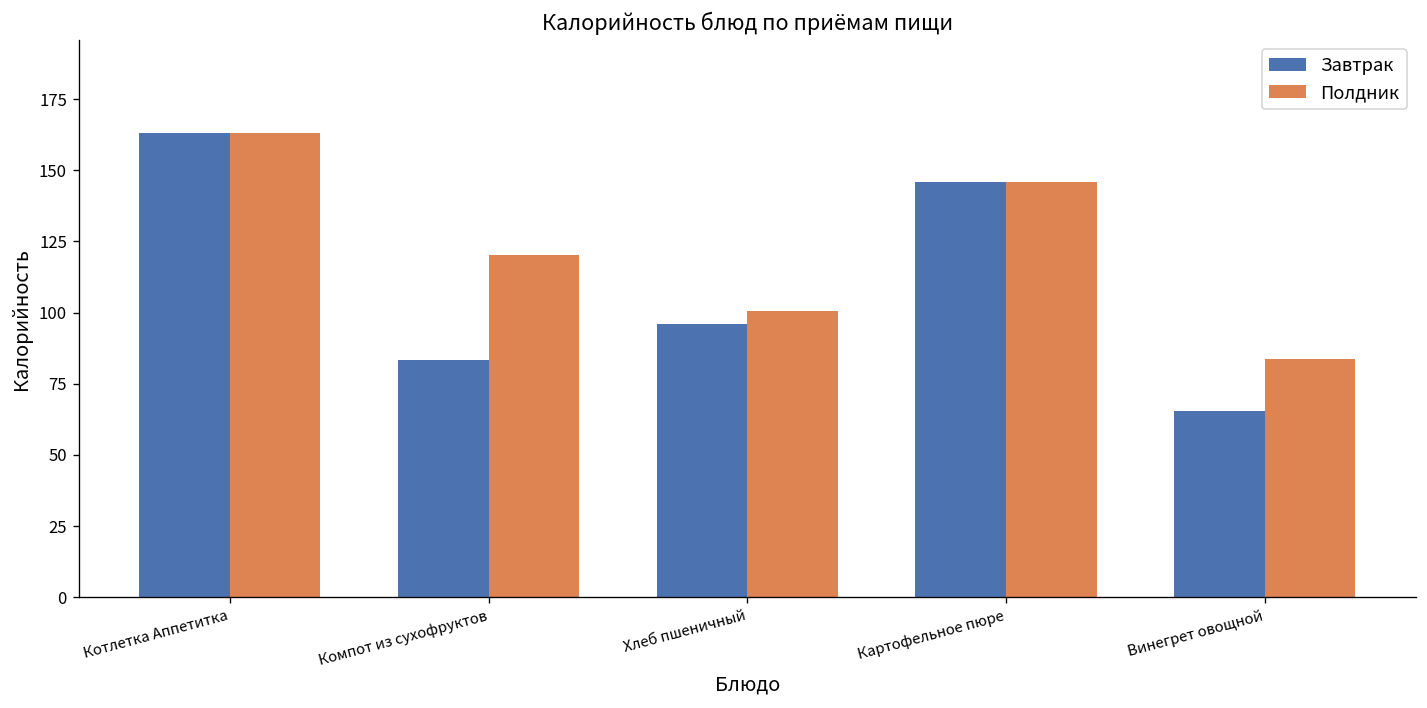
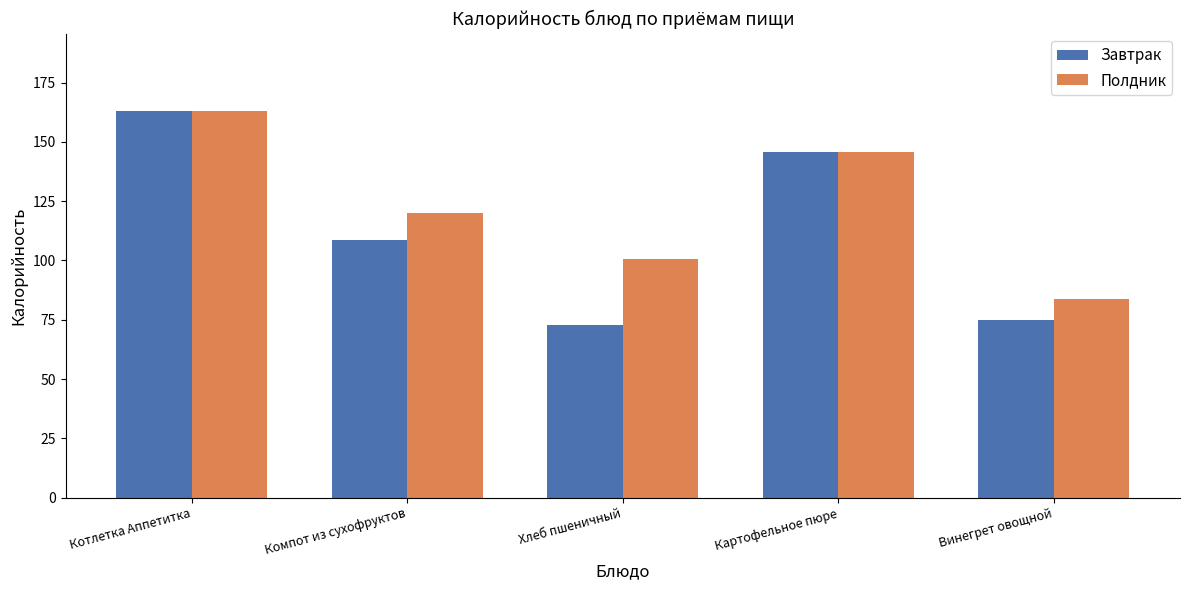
  {
    "Завтрак": {
      "Котлетка Аппетитка": 163,
-     "Компот из сухофруктов": 83,
-     "Хлеб пшеничный": 96,
+     "Компот из сухофруктов": 109,
+     "Хлеб пшеничный": 73,
      "Картофельное пюре": 146,
-     "Винегрет овощной": 66
+     "Винегрет овощной": 75
    },
    "Полдник": {
      "Котлетка Аппетитка": 163,
      "Компот из сухофруктов": 120,
      "Хлеб пшеничный": 101,
      "Картофельное пюре": 146,
      "Винегрет овощной": 84
    }
  }
